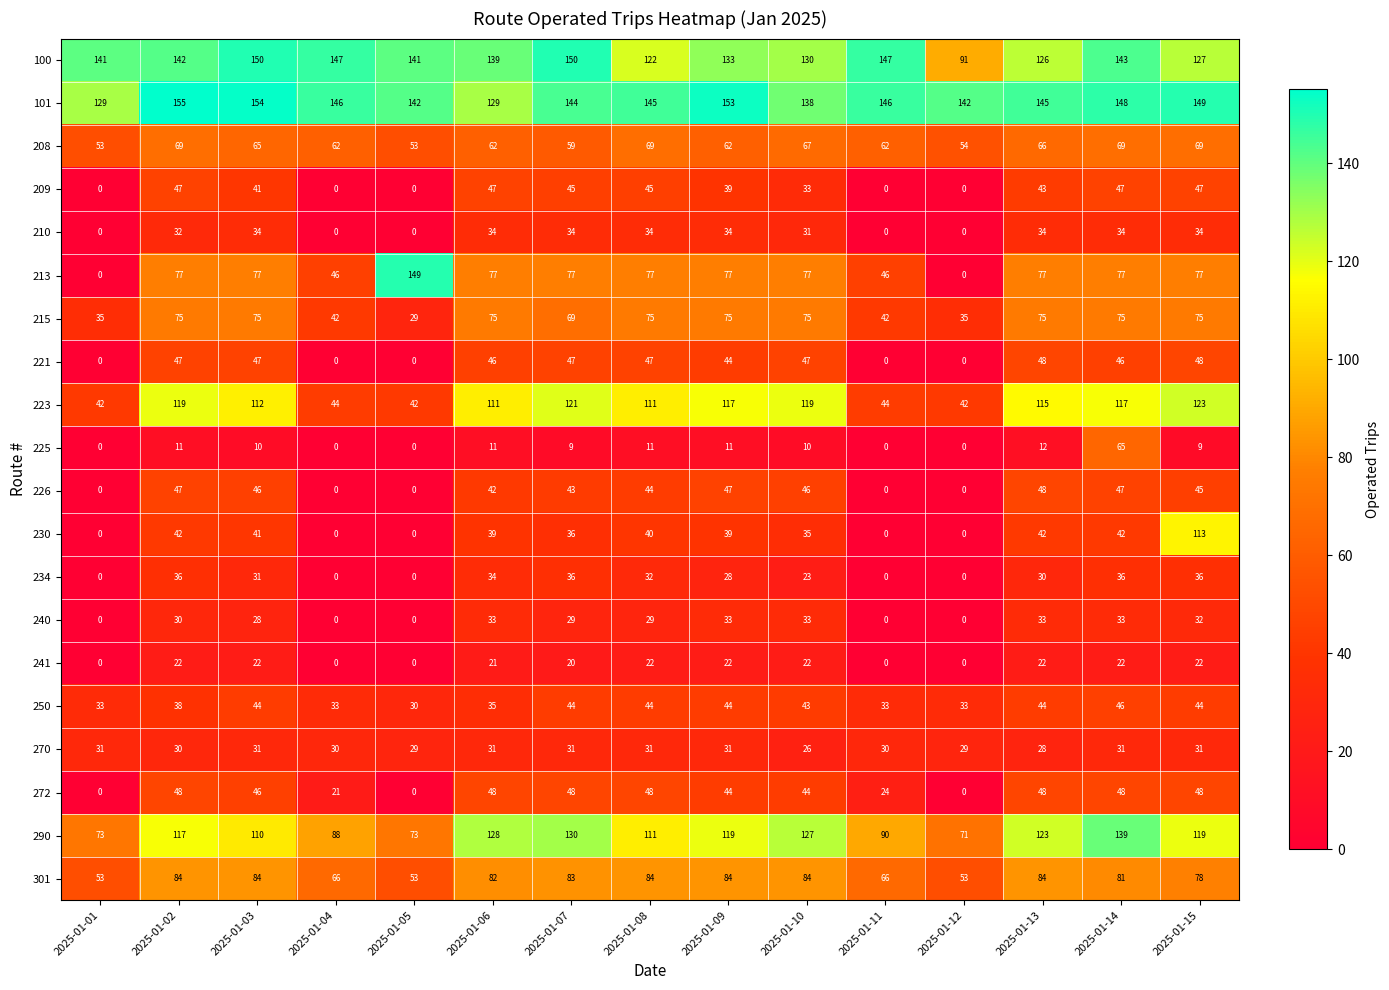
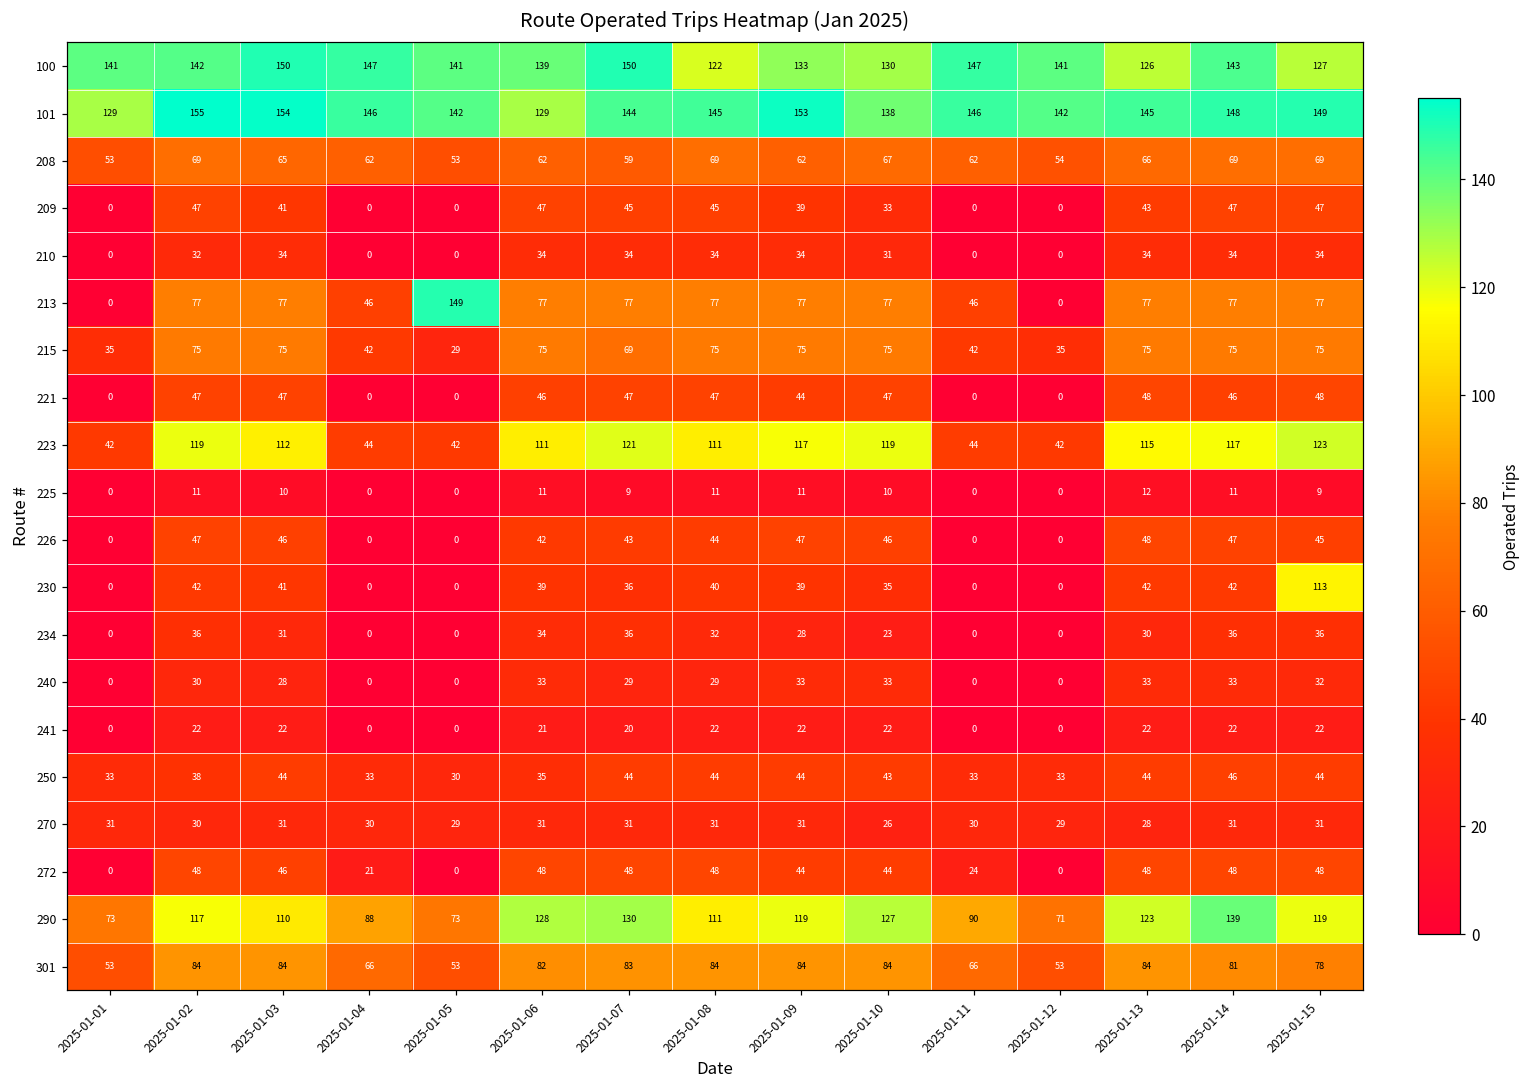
  {
    "100": {
      "2025-01-01": 141,
      "2025-01-02": 142,
      "2025-01-03": 150,
      "2025-01-04": 147,
      "2025-01-05": 141,
      "2025-01-06": 139,
      "2025-01-07": 150,
      "2025-01-08": 122,
      "2025-01-09": 133,
      "2025-01-10": 130,
      "2025-01-11": 147,
-     "2025-01-12": 91,
+     "2025-01-12": 141,
      "2025-01-13": 126,
      "2025-01-14": 143,
      "2025-01-15": 127
    },
    "225": {
      "2025-01-01": 0,
      "2025-01-02": 11,
      "2025-01-03": 10,
      "2025-01-04": 0,
      "2025-01-05": 0,
      "2025-01-06": 11,
      "2025-01-07": 9,
      "2025-01-08": 11,
      "2025-01-09": 11,
      "2025-01-10": 10,
      "2025-01-11": 0,
      "2025-01-12": 0,
      "2025-01-13": 12,
-     "2025-01-14": 65,
+     "2025-01-14": 11,
      "2025-01-15": 9
    }
  }
